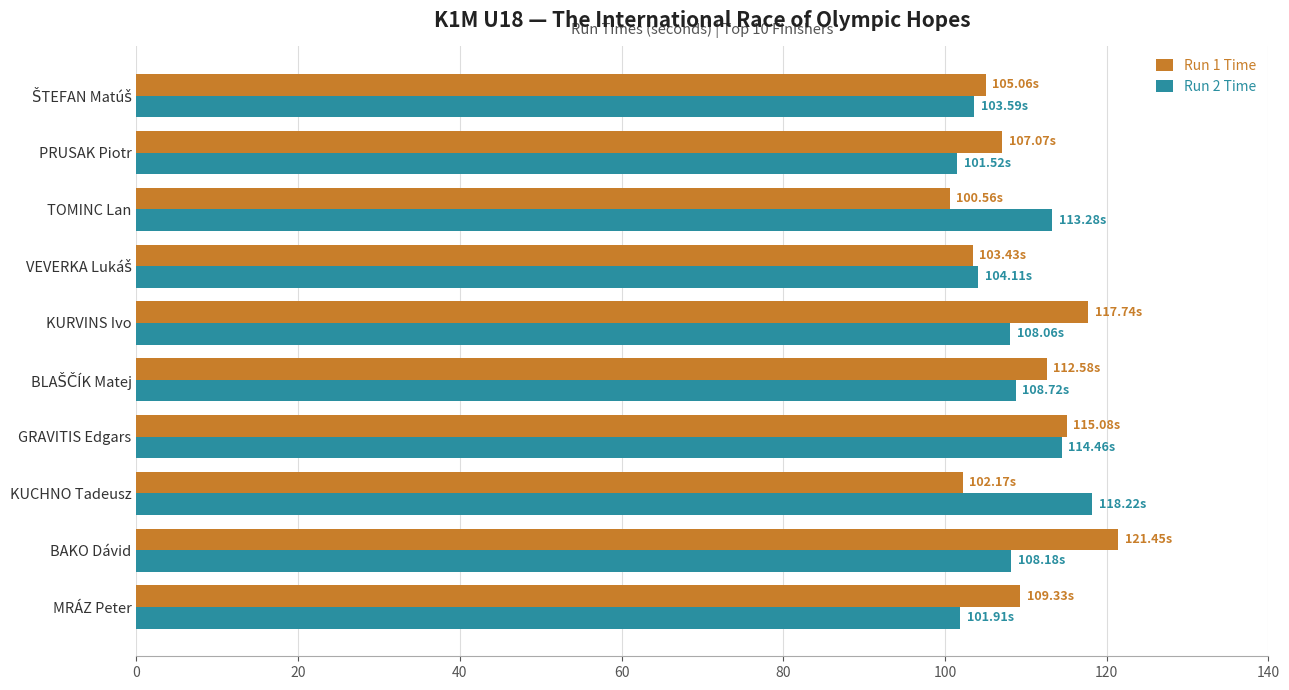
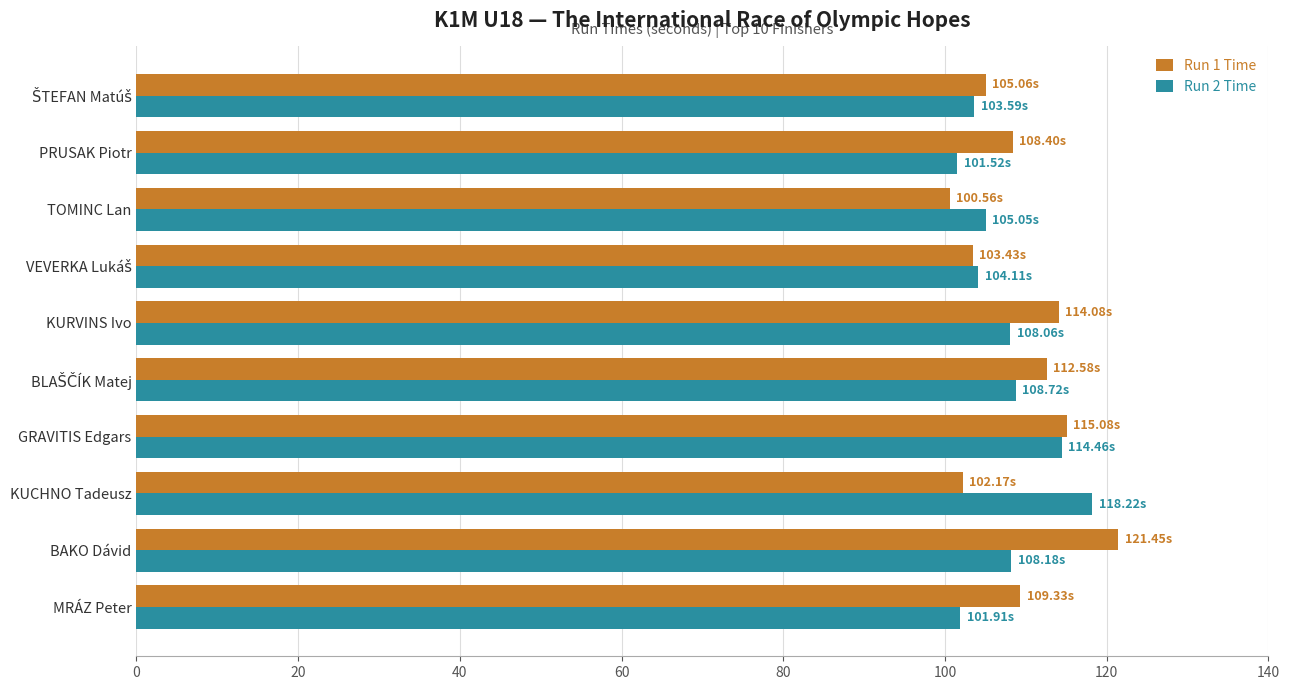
  {
    "Run 1 Time": {
      "ŠTEFAN Matúš": "105.06s",
-     "PRUSAK Piotr": "107.07s",
+     "PRUSAK Piotr": "108.40s",
      "TOMINC Lan": "100.56s",
      "VEVERKA Lukáš": "103.43s",
-     "KURVINS Ivo": "117.74s",
+     "KURVINS Ivo": "114.08s",
      "BLAŠČÍK Matej": "112.58s",
      "GRAVITIS Edgars": "115.08s",
      "KUCHNO Tadeusz": "102.17s",
      "BAKO Dávid": "121.45s",
      "MRÁZ Peter": "109.33s"
    },
    "Run 2 Time": {
      "ŠTEFAN Matúš": "103.59s",
      "PRUSAK Piotr": "101.52s",
-     "TOMINC Lan": "113.28s",
+     "TOMINC Lan": "105.05s",
      "VEVERKA Lukáš": "104.11s",
      "KURVINS Ivo": "108.06s",
      "BLAŠČÍK Matej": "108.72s",
      "GRAVITIS Edgars": "114.46s",
      "KUCHNO Tadeusz": "118.22s",
      "BAKO Dávid": "108.18s",
      "MRÁZ Peter": "101.91s"
    }
  }
